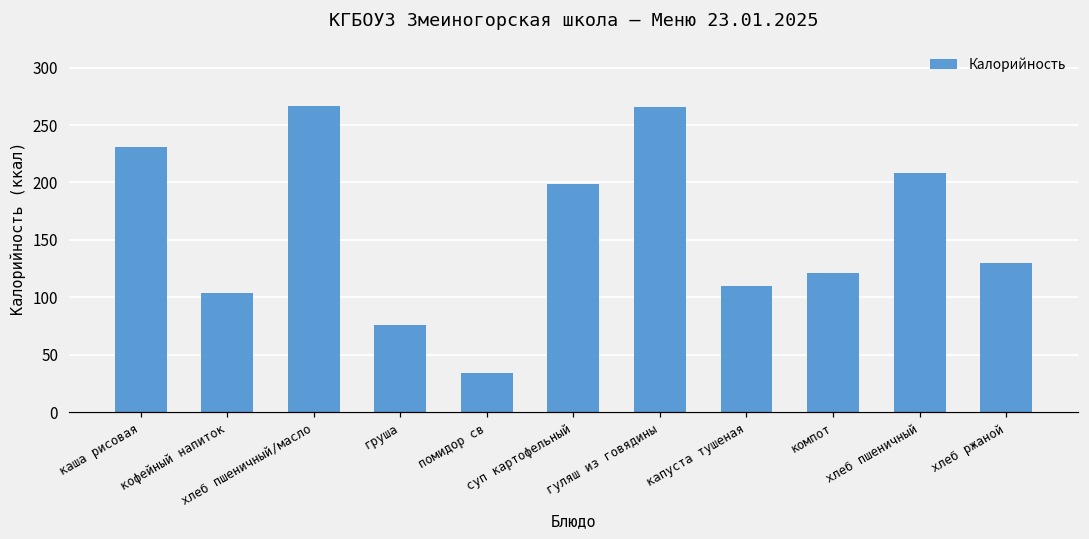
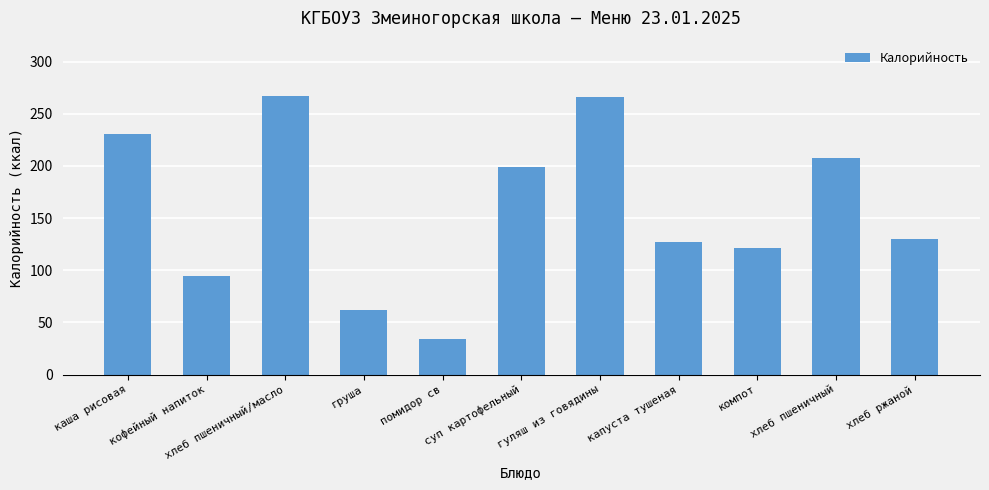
  {
    "каша рисовая": 231,
-   "кофейный напиток": 104,
+   "кофейный напиток": 94,
    "хлеб пшеничный/масло": 267,
-   "груша": 76,
+   "груша": 62,
    "помидор св": 34,
    "суп картофельный": 199,
    "гуляш из говядины": 266,
-   "капуста тушеная": 110,
+   "капуста тушеная": 127,
    "компот": 121,
    "хлеб пшеничный": 208,
    "хлеб ржаной": 130
  }
